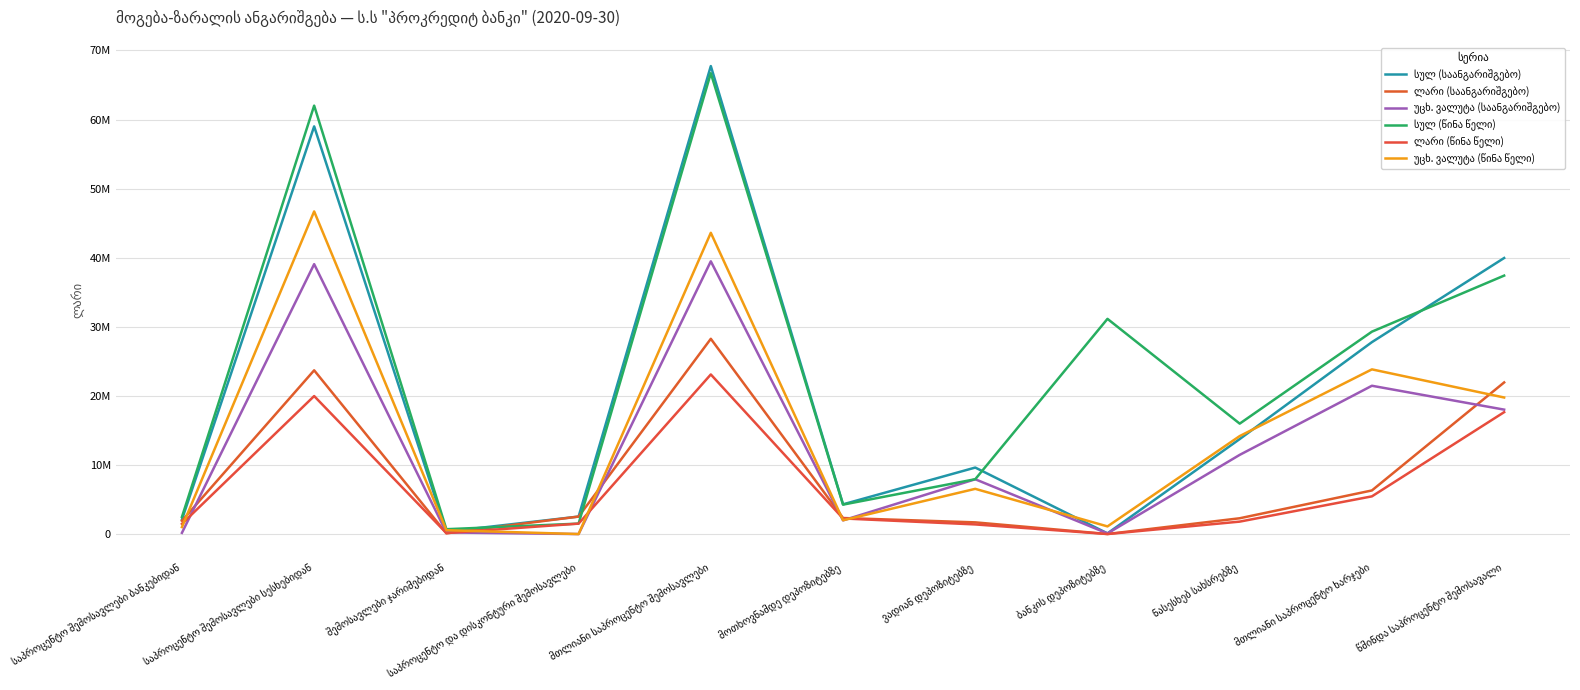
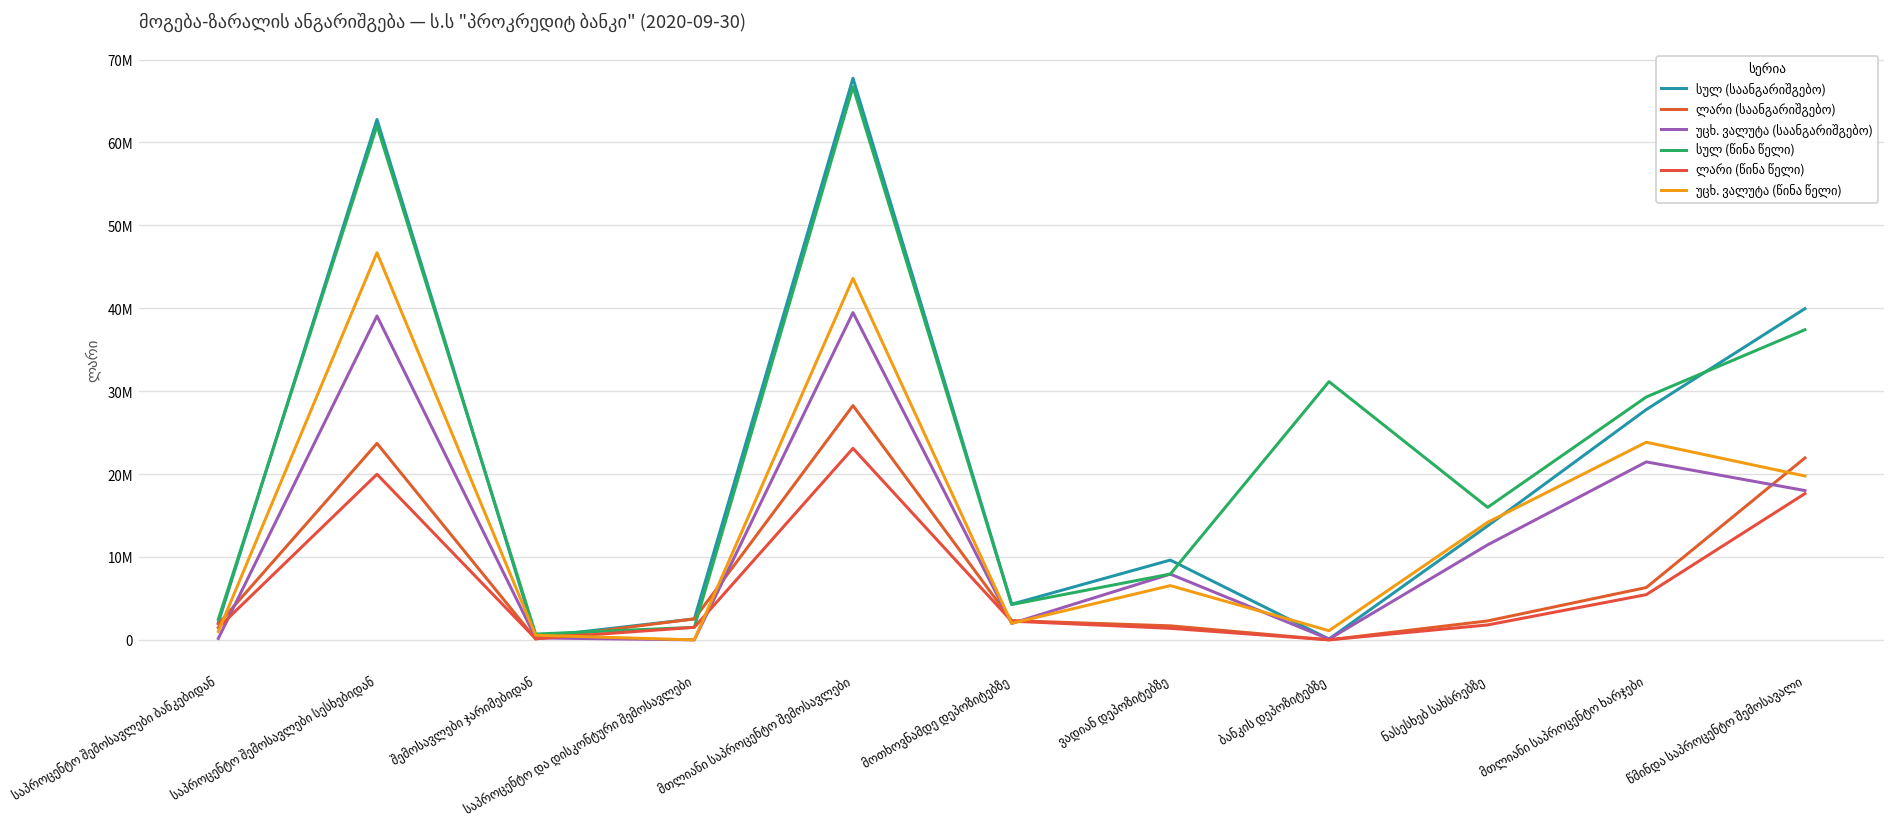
  {
    "სულ (საანგარიშგებო)": {
-     "საპროცენტო შემოსავლები სესხებიდან": 59000000,
+     "საპროცენტო შემოსავლები სესხებიდან": 63000000,
      "მთლიანი საპროცენტო შემოსავლები": 68000000,
      "ვადიან დეპოზიტებზე": 10000000,
      "ნასესხებ სახსრებზე": 14000000,
      "მთლიანი საპროცენტო ხარჯები": 28000000,
      "წმინდა საპროცენტო შემოსავალი": 40000000
    },
    "უცხ. ვალუტა (საანგარიშგებო)": {
      "საპროცენტო შემოსავლები ბანკებიდან": 0,
      "საპროცენტო შემოსავლები სესხებიდან": 39000000,
      "მთლიანი საპროცენტო შემოსავლები": 39000000,
      "ნასესხებ სახსრებზე": 11000000,
      "მთლიანი საპროცენტო ხარჯები": 21000000,
      "წმინდა საპროცენტო შემოსავალი": 18000000
    },
    "სულ (წინა წელი)": {
      "საპროცენტო შემოსავლები ბანკებიდან": 2000000,
      "საპროცენტო შემოსავლები სესხებიდან": 62000000,
      "მთლიანი საპროცენტო შემოსავლები": 67000000,
      "ბანკის დეპოზიტებზე": 31000000,
      "ნასესხებ სახსრებზე": 16000000,
      "მთლიანი საპროცენტო ხარჯები": 29000000,
      "წმინდა საპროცენტო შემოსავალი": 37000000
    },
    "უცხ. ვალუტა (წინა წელი)": {
      "საპროცენტო შემოსავლები ბანკებიდან": 1000000,
      "საპროცენტო შემოსავლები სესხებიდან": 47000000,
      "მთლიანი საპროცენტო შემოსავლები": 44000000,
      "ვადიან დეპოზიტებზე": 7000000,
      "ბანკის დეპოზიტებზე": 1000000,
      "ნასესხებ სახსრებზე": 14000000,
      "მთლიანი საპროცენტო ხარჯები": 24000000,
      "წმინდა საპროცენტო შემოსავალი": 20000000
    }
  }
